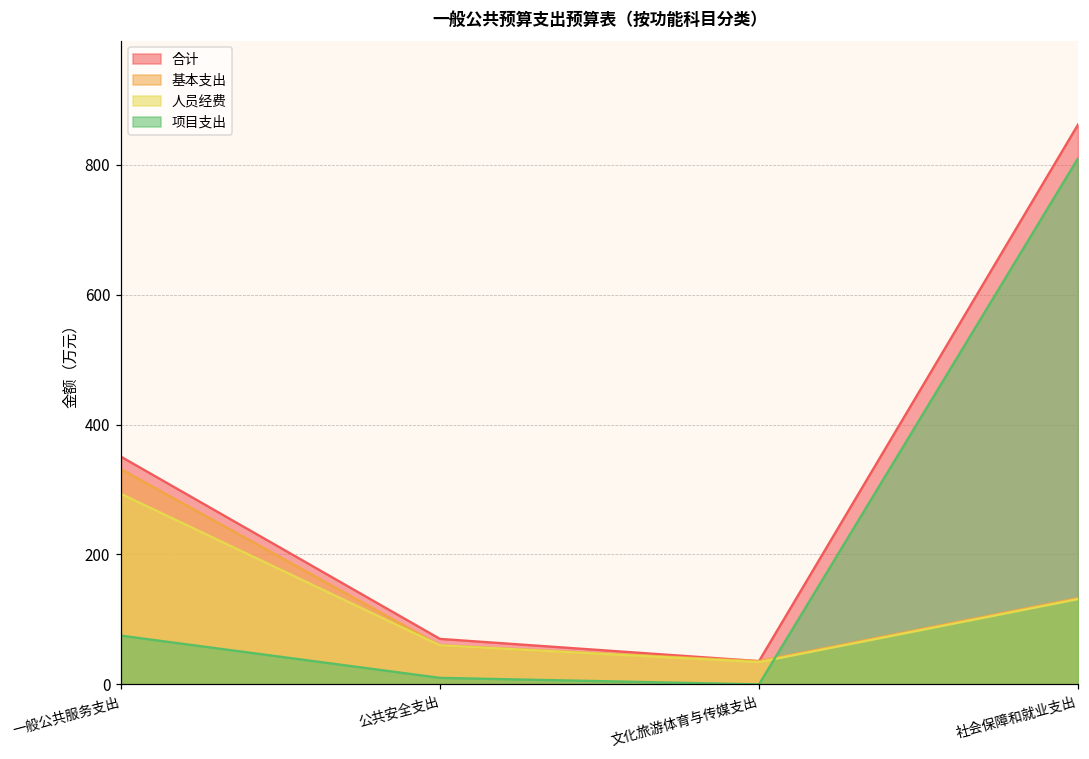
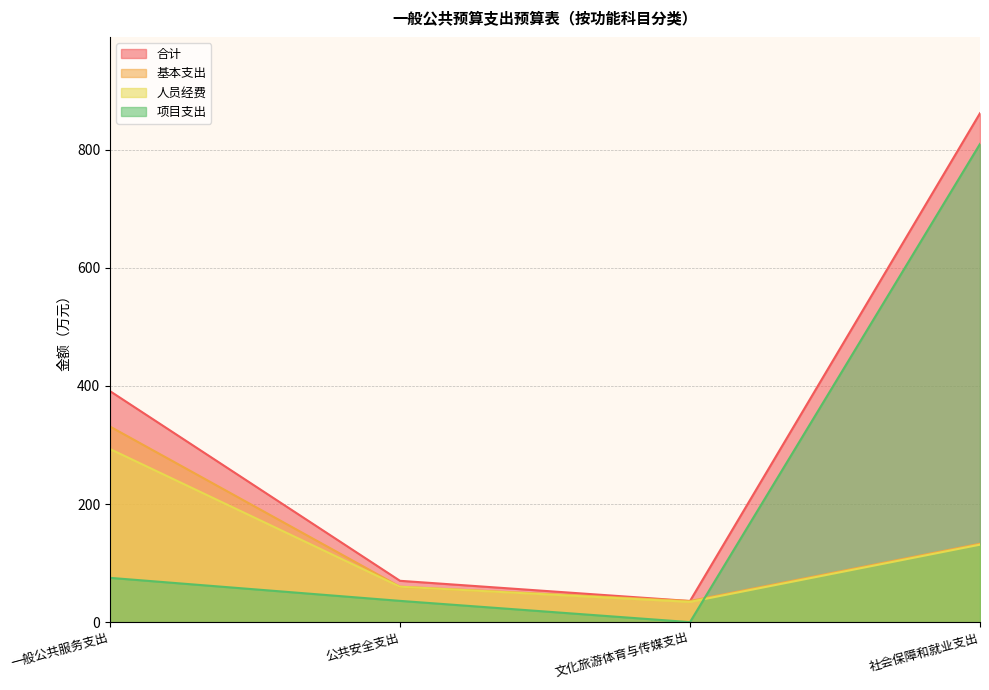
  {
    "合计": {
-     "一般公共服务支出": 350,
+     "一般公共服务支出": 390,
      "公共安全支出": 70,
      "社会保障和就业支出": 860
    },
    "项目支出": {
      "一般公共服务支出": 80,
-     "公共安全支出": 10,
+     "公共安全支出": 40,
      "文化旅游体育与传媒支出": 0,
      "社会保障和就业支出": 810
    }
  }
